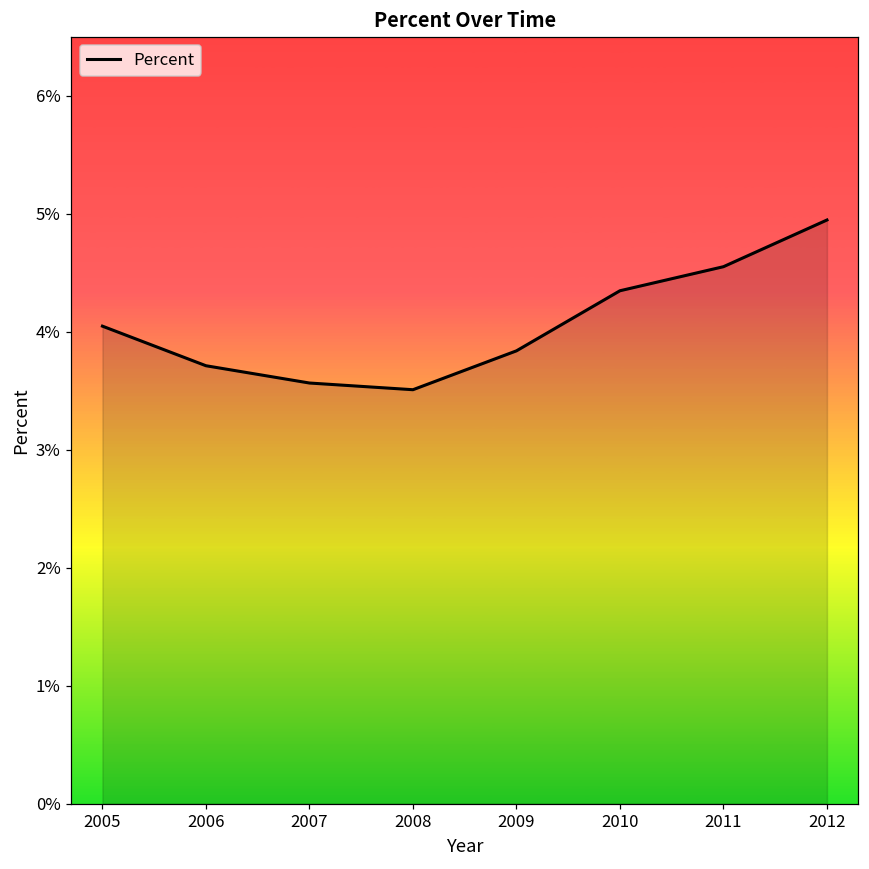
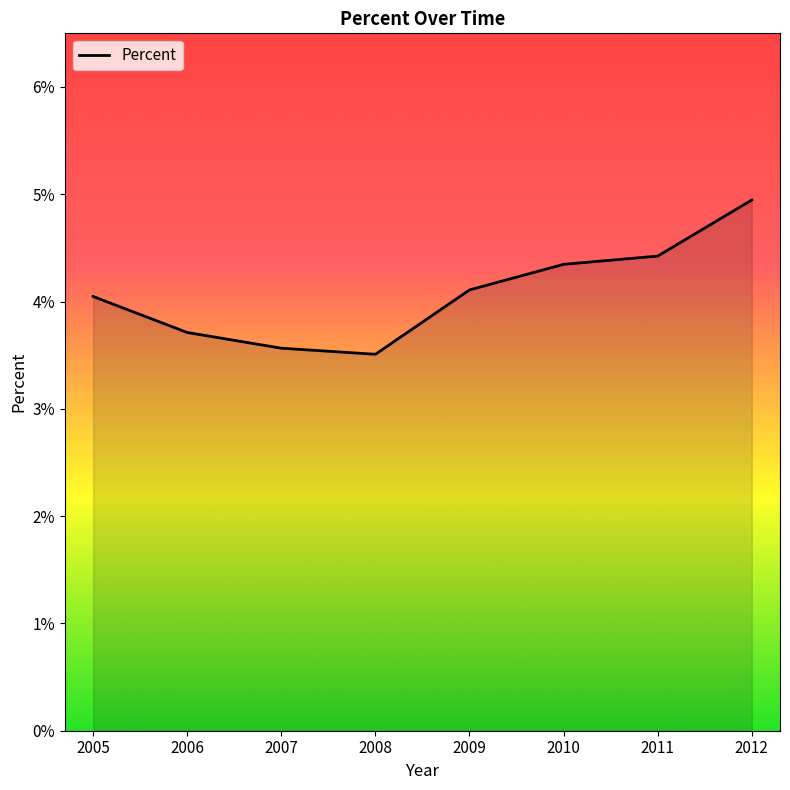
  {
    "2005": "4.05%",
    "2006": "3.71%",
    "2007": "3.57%",
    "2008": "3.51%",
-   "2009": "3.84%",
+   "2009": "4.11%",
    "2010": "4.35%",
-   "2011": "4.55%",
+   "2011": "4.42%",
    "2012": "4.95%"
  }
